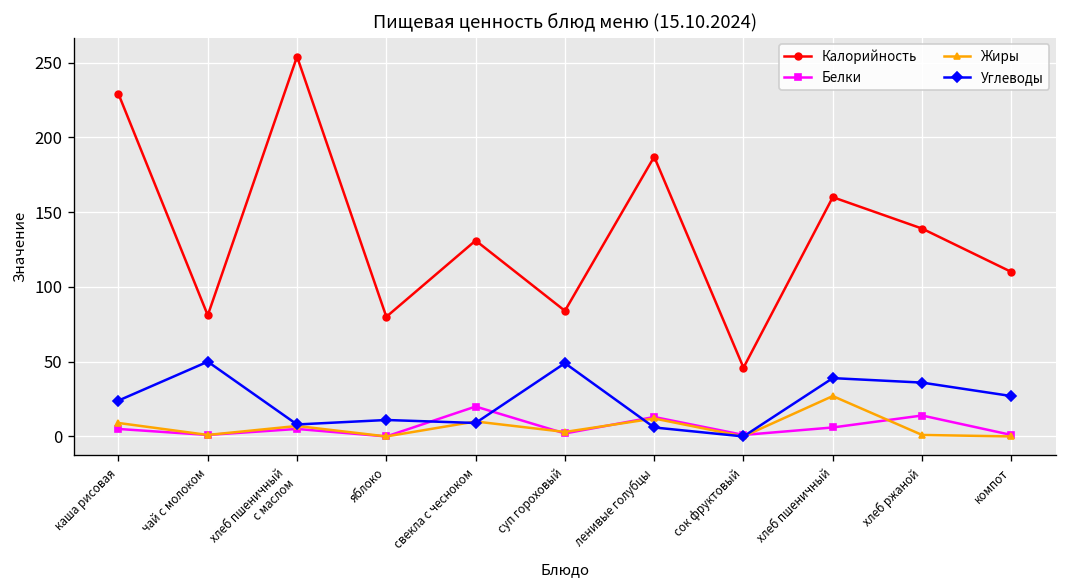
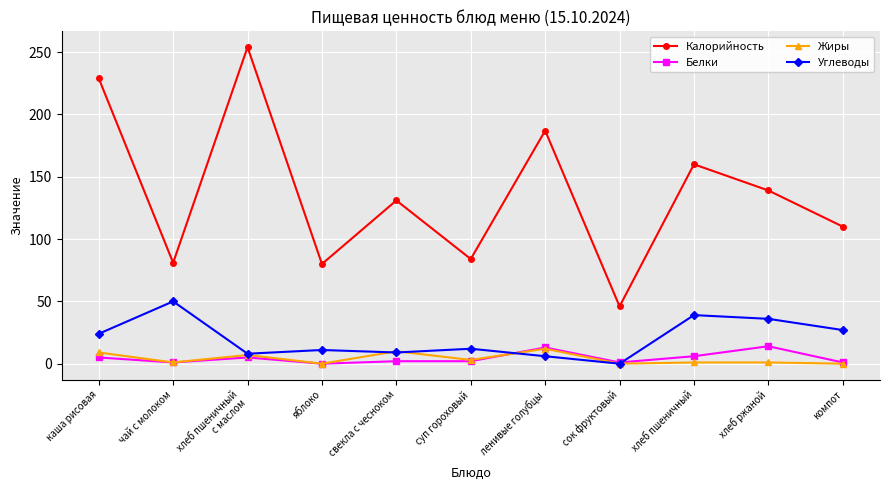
  {
    "Калорийность": {
      "каша рисовая": 229,
      "чай с молоком": 81,
      "хлеб пшеничный с маслом": 254,
      "яблоко": 80,
      "свекла с чесноком": 131,
      "суп гороховый": 84,
      "ленивые голубцы": 187,
      "сок фруктовый": 46,
      "хлеб пшеничный": 160,
      "хлеб ржаной": 139,
      "компот": 110
    },
    "Белки": {
      "каша рисовая": 5,
-     "свекла с чесноком": 20,
+     "свекла с чесноком": 2,
      "хлеб пшеничный": 6,
      "хлеб ржаной": 14
    },
    "Жиры": {
      "каша рисовая": 9,
-     "хлеб пшеничный": 27,
+     "хлеб пшеничный": 1,
      "хлеб ржаной": 1
    },
    "Углеводы": {
      "каша рисовая": 24,
      "чай с молоком": 50,
      "яблоко": 11,
-     "суп гороховый": 49,
+     "суп гороховый": 12,
      "ленивые голубцы": 6,
      "хлеб пшеничный": 39,
      "хлеб ржаной": 36,
      "компот": 27
    }
  }
